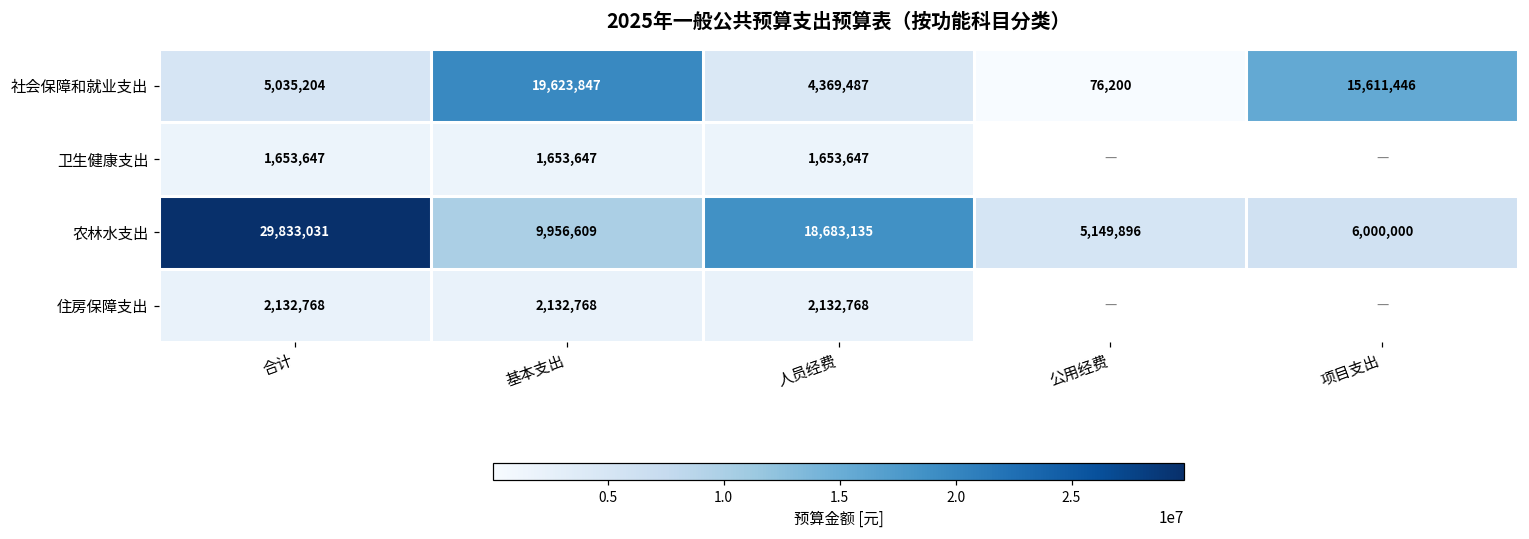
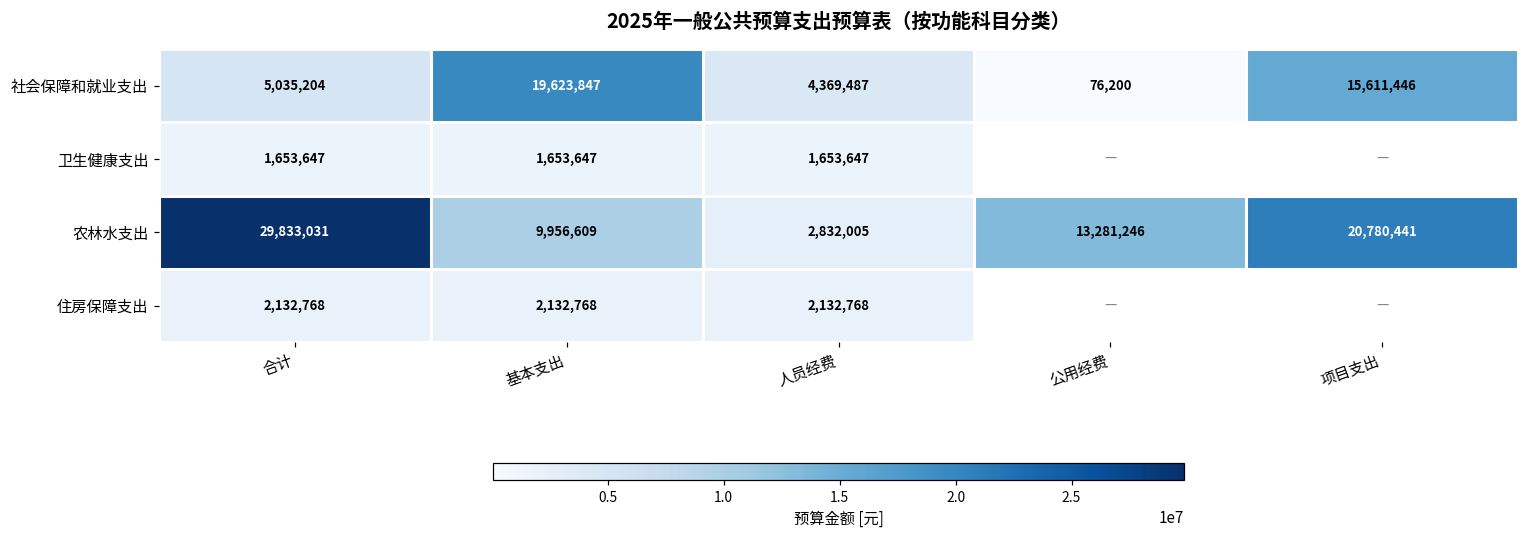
  {
    "社会保障和就业支出": {
      "合计": "5,035,204",
      "基本支出": "19,623,847",
      "人员经费": "4,369,487",
      "公用经费": "76,200",
      "项目支出": "15,611,446"
    },
    "卫生健康支出": {
      "合计": "1,653,647",
      "基本支出": "1,653,647",
      "人员经费": "1,653,647"
    },
    "农林水支出": {
      "合计": "29,833,031",
      "基本支出": "9,956,609",
-     "人员经费": "18,683,135",
-     "公用经费": "5,149,896",
-     "项目支出": "6,000,000"
+     "人员经费": "2,832,005",
+     "公用经费": "13,281,246",
+     "项目支出": "20,780,441"
    },
    "住房保障支出": {
      "合计": "2,132,768",
      "基本支出": "2,132,768",
      "人员经费": "2,132,768"
    }
  }
